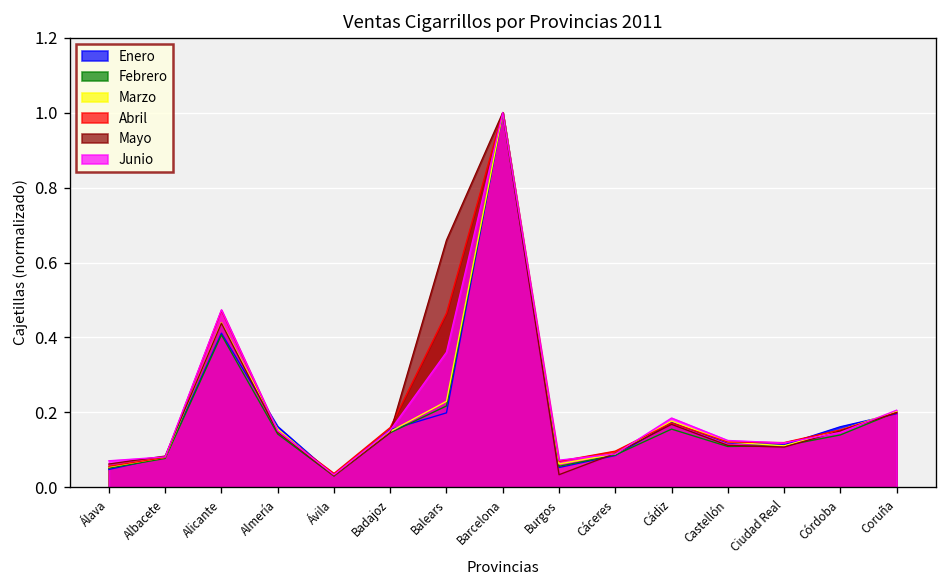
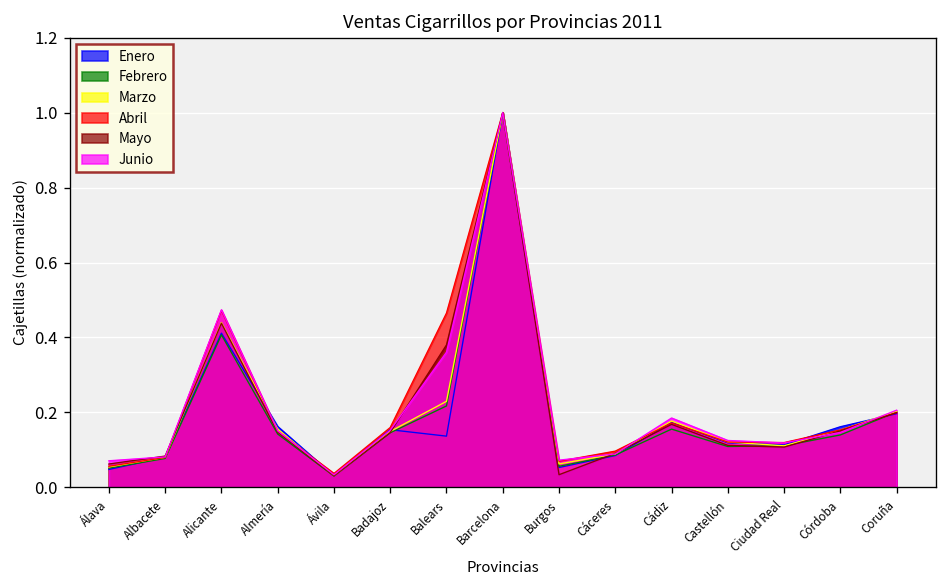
  {
    "Enero": {
-     "Balears": 0.20,
+     "Balears": 0.14,
      "Córdoba": 0.16
    },
    "Febrero": {
      "Balears": 0.22,
      "Cádiz": 0.16
    },
    "Marzo": {
      "Balears": 0.23
    },
    "Abril": {
      "Balears": 0.47
    },
    "Mayo": {
-     "Balears": 0.66,
+     "Balears": 0.38,
      "Burgos": 0.03
    },
    "Junio": {
      "Álava": 0.07,
      "Balears": 0.36
    }
  }
